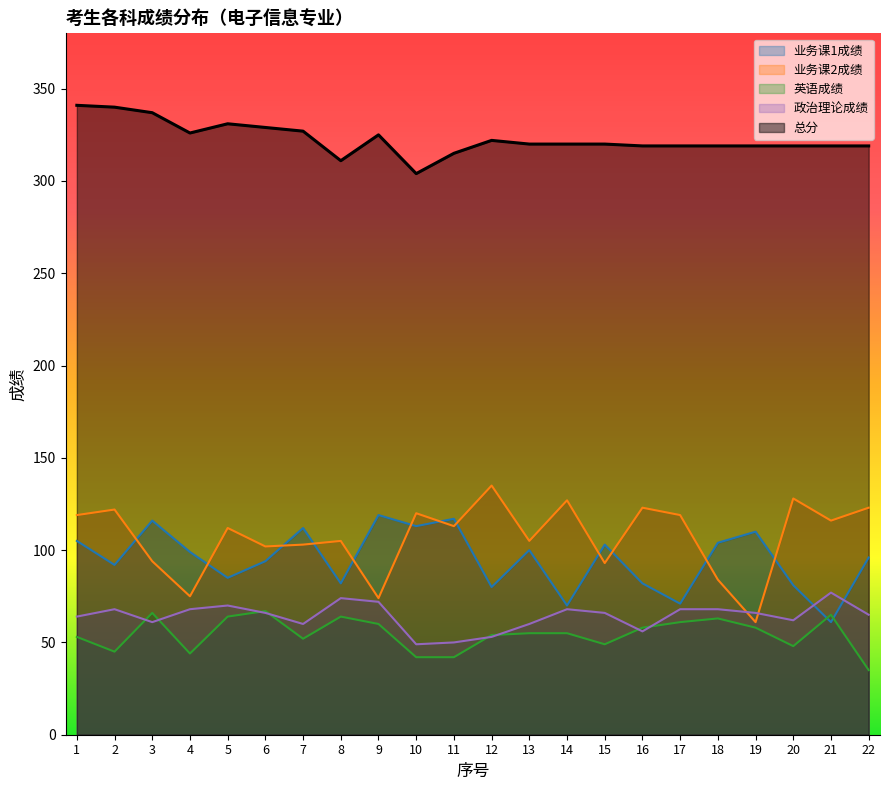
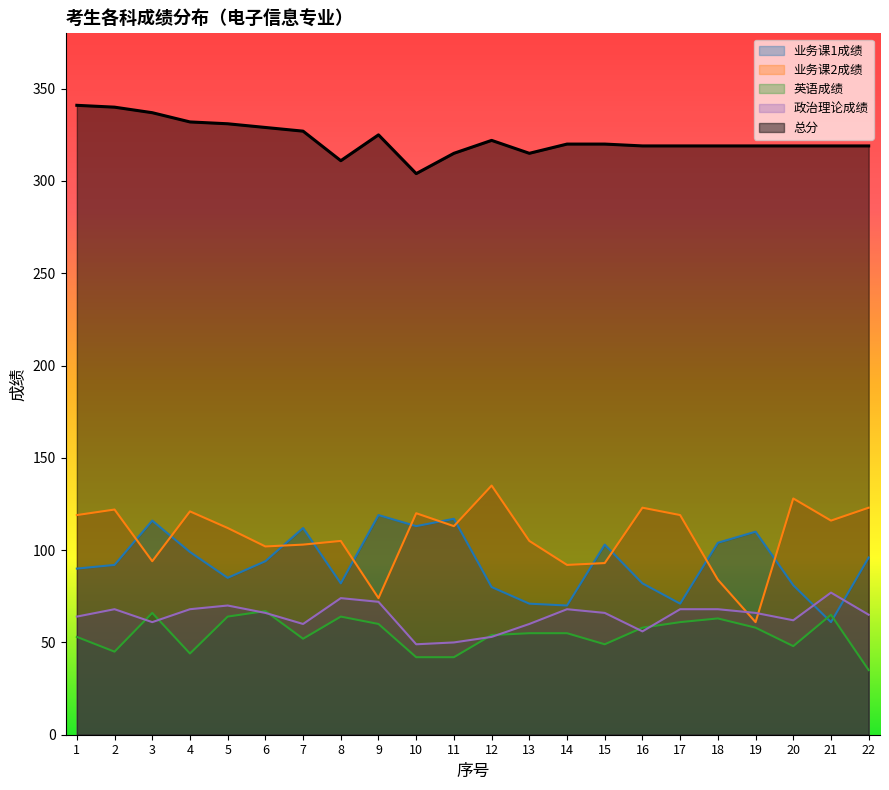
  {
    "业务课1成绩": {
-     "1": 105,
+     "1": 90,
      "2": 92,
      "3": 116,
      "4": 99,
      "5": 85,
      "6": 94,
      "7": 112,
      "8": 82,
      "9": 119,
      "10": 113,
      "11": 117,
      "12": 80,
-     "13": 100,
+     "13": 71,
      "14": 70,
      "15": 103,
      "16": 82,
      "17": 71,
      "18": 104,
      "19": 110,
      "20": 81,
      "21": 61,
      "22": 96
    },
    "业务课2成绩": {
      "1": 119,
      "2": 122,
      "3": 94,
-     "4": 75,
+     "4": 121,
      "5": 112,
      "6": 102,
      "7": 103,
      "8": 105,
      "9": 74,
      "10": 120,
      "11": 113,
      "12": 135,
      "13": 105,
-     "14": 127,
+     "14": 92,
      "15": 93,
      "16": 123,
      "17": 119,
      "18": 84,
      "19": 61,
      "20": 128,
      "21": 116,
      "22": 123
    },
    "英语成绩": {
      "1": 53,
      "2": 45,
      "3": 66,
      "4": 44,
      "5": 64,
      "7": 52,
      "8": 64,
      "9": 60,
      "10": 42,
      "11": 42,
      "13": 55,
      "14": 55,
      "15": 49,
      "16": 58,
      "17": 61,
      "18": 63,
      "19": 58,
      "20": 48,
      "21": 65,
      "22": 35
    },
    "政治理论成绩": {
      "1": 64,
      "2": 68,
      "3": 61,
      "4": 68,
      "5": 70,
      "7": 60,
      "8": 74,
      "9": 72,
      "10": 49,
      "11": 50,
      "13": 60,
      "14": 68,
      "15": 66,
      "16": 56,
      "17": 68,
      "18": 68,
      "19": 66,
      "20": 62,
      "21": 77,
      "22": 65
    },
    "总分": {
      "1": 341,
      "2": 340,
      "3": 337,
-     "4": 326,
+     "4": 332,
      "5": 331,
      "6": 329,
      "7": 327,
      "8": 311,
      "9": 325,
      "10": 304,
      "11": 315,
      "12": 322,
-     "13": 320,
+     "13": 315,
      "14": 320,
      "15": 320,
      "16": 319,
      "17": 319,
      "18": 319,
      "19": 319,
      "20": 319,
      "21": 319,
      "22": 319
    }
  }
